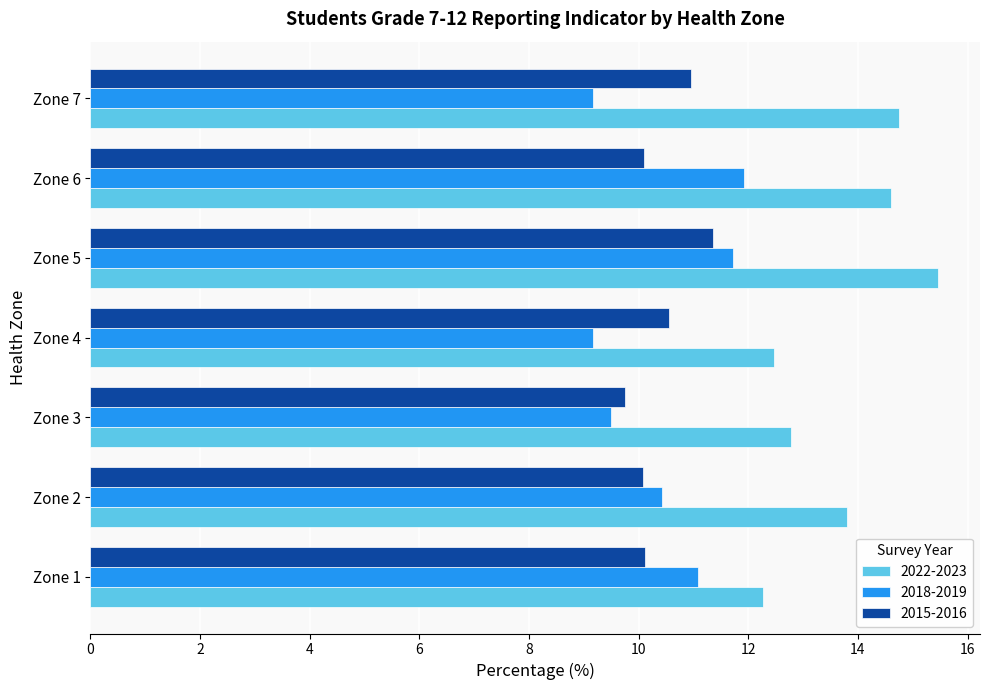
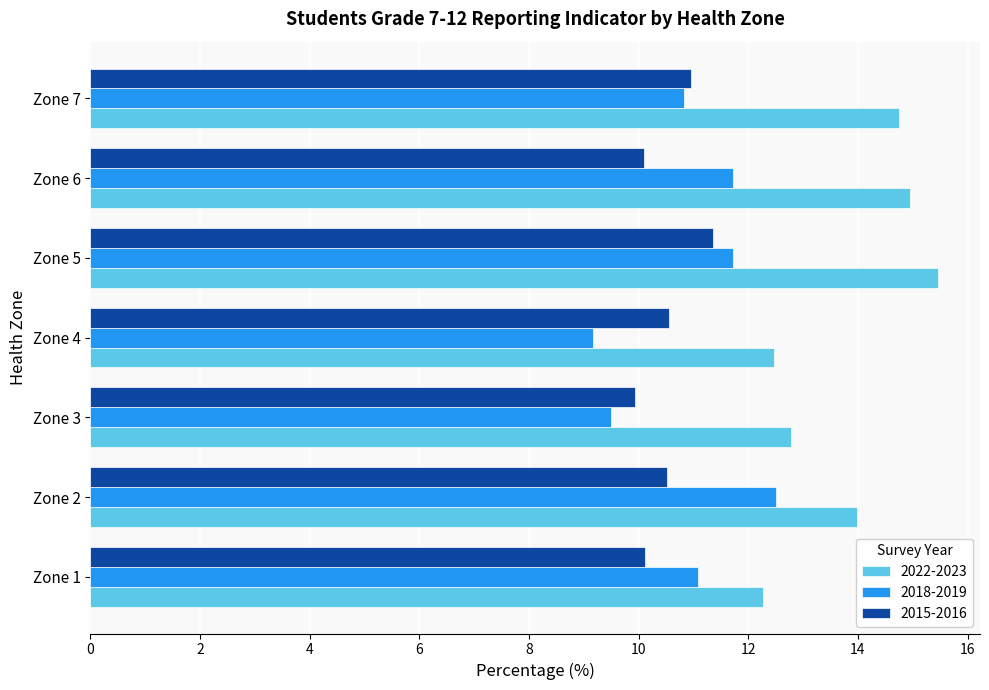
  {
    "2022-2023": {
      "Zone 7": 14.7,
-     "Zone 6": 14.6,
+     "Zone 6": 15.0,
      "Zone 5": 15.5,
      "Zone 4": 12.5,
      "Zone 3": 12.8,
-     "Zone 2": 13.8,
+     "Zone 2": 14.0,
      "Zone 1": 12.3
    },
    "2018-2019": {
-     "Zone 7": 9.2,
-     "Zone 6": 11.9,
+     "Zone 7": 10.8,
+     "Zone 6": 11.7,
      "Zone 5": 11.7,
      "Zone 4": 9.2,
      "Zone 3": 9.5,
-     "Zone 2": 10.4,
+     "Zone 2": 12.5,
      "Zone 1": 11.1
    },
    "2015-2016": {
      "Zone 7": 11.0,
      "Zone 6": 10.1,
      "Zone 5": 11.4,
      "Zone 4": 10.6,
-     "Zone 3": 9.7,
-     "Zone 2": 10.1,
+     "Zone 3": 9.9,
+     "Zone 2": 10.5,
      "Zone 1": 10.1
    }
  }
